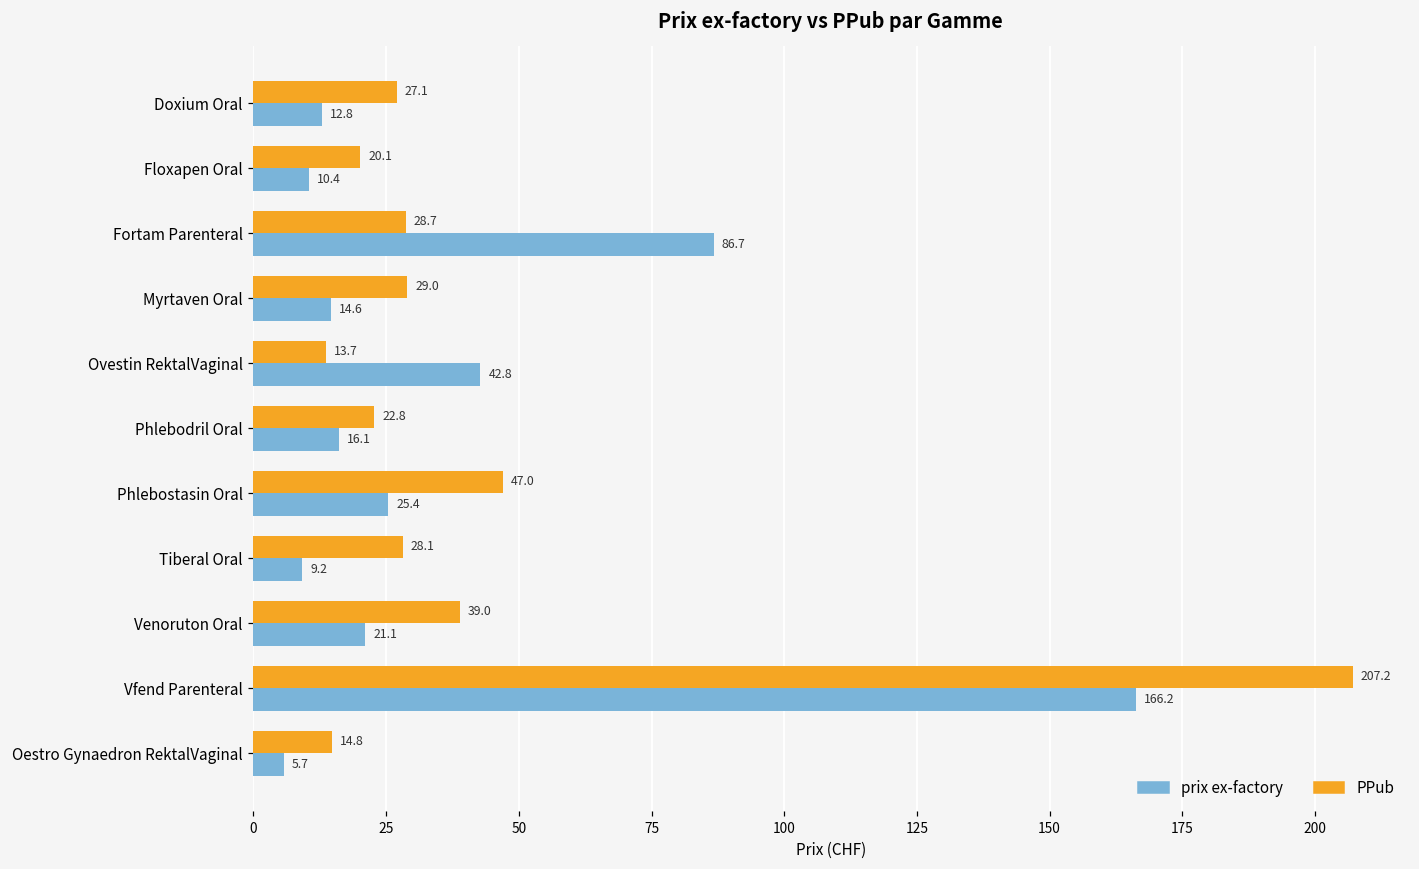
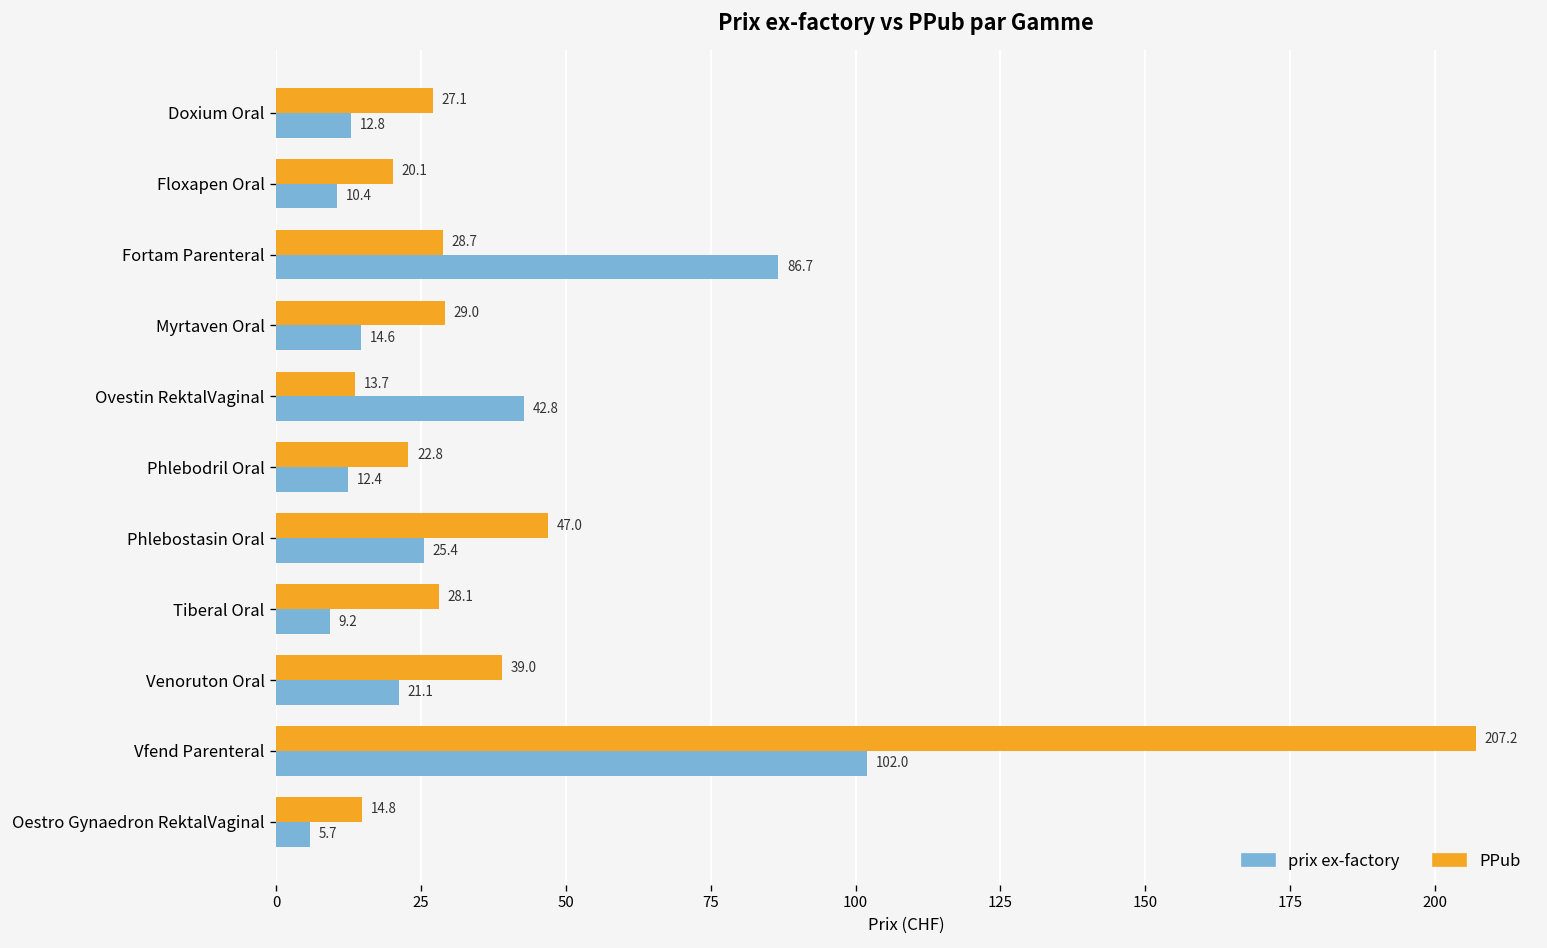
  {
    "prix ex-factory": {
      "Doxium Oral": 12.8,
      "Floxapen Oral": 10.4,
      "Fortam Parenteral": 86.7,
      "Myrtaven Oral": 14.6,
      "Ovestin RektalVaginal": 42.8,
-     "Phlebodril Oral": 16.1,
+     "Phlebodril Oral": 12.4,
      "Phlebostasin Oral": 25.4,
      "Tiberal Oral": 9.2,
      "Venoruton Oral": 21.1,
-     "Vfend Parenteral": 166.2,
+     "Vfend Parenteral": 102.0,
      "Oestro Gynaedron RektalVaginal": 5.7
    },
    "PPub": {
      "Doxium Oral": 27.1,
      "Floxapen Oral": 20.1,
      "Fortam Parenteral": 28.7,
      "Myrtaven Oral": 29.0,
      "Ovestin RektalVaginal": 13.7,
      "Phlebodril Oral": 22.8,
      "Phlebostasin Oral": 47.0,
      "Tiberal Oral": 28.1,
      "Venoruton Oral": 39.0,
      "Vfend Parenteral": 207.2,
      "Oestro Gynaedron RektalVaginal": 14.8
    }
  }
